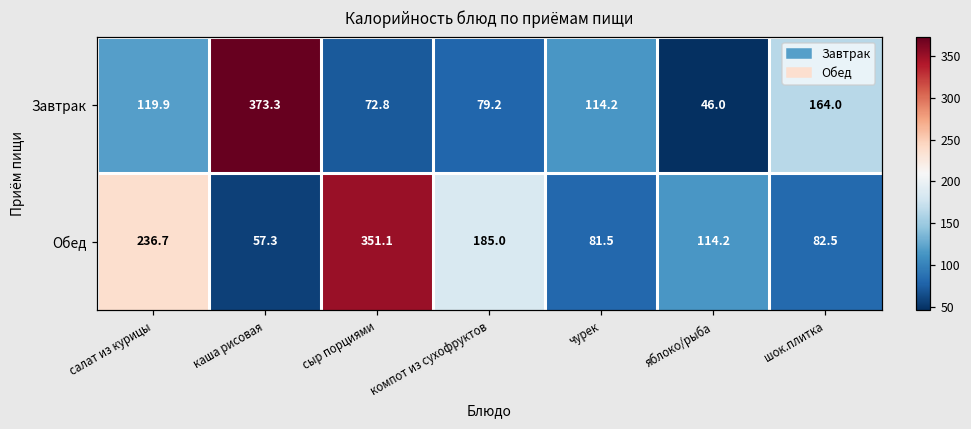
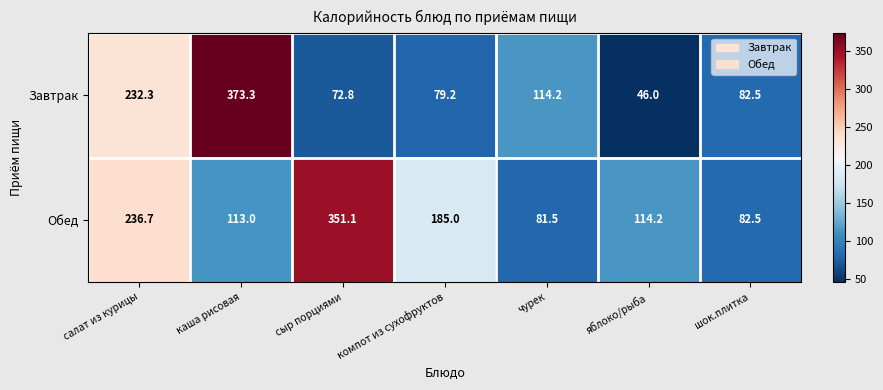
  {
    "Завтрак": {
-     "салат из курицы": 119.9,
+     "салат из курицы": 232.3,
      "каша рисовая": 373.3,
      "сыр порциями": 72.8,
      "компот из сухофруктов": 79.2,
      "чурек": 114.2,
      "яблоко/рыба": 46.0,
-     "шок.плитка": 164.0
+     "шок.плитка": 82.5
    },
    "Обед": {
      "салат из курицы": 236.7,
-     "каша рисовая": 57.3,
+     "каша рисовая": 113.0,
      "сыр порциями": 351.1,
      "компот из сухофруктов": 185.0,
      "чурек": 81.5,
      "яблоко/рыба": 114.2,
      "шок.плитка": 82.5
    }
  }
